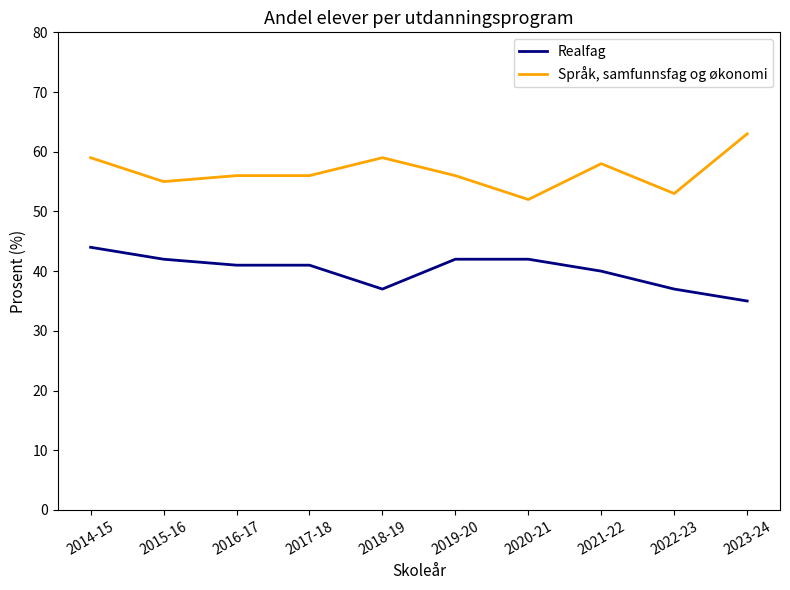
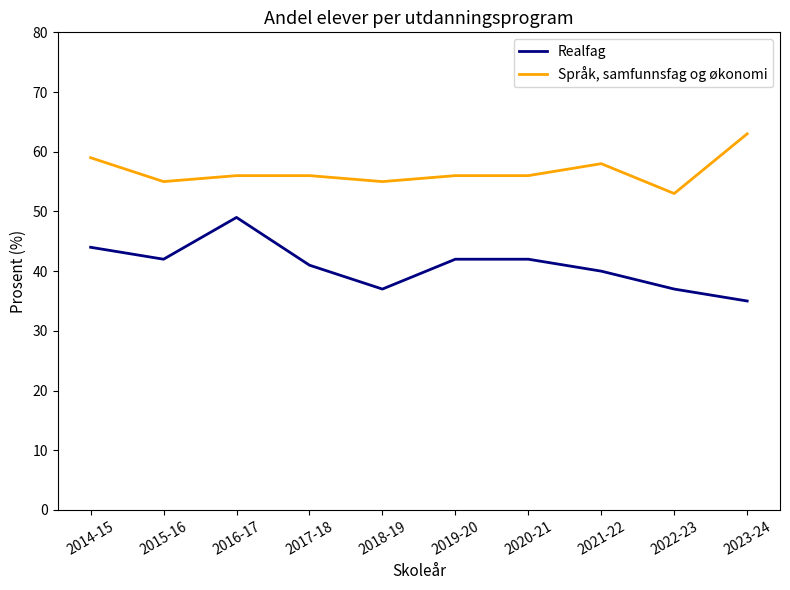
  {
    "Realfag": {
      "2014-15": 44,
      "2015-16": 42,
-     "2016-17": 41,
+     "2016-17": 49,
      "2017-18": 41,
      "2018-19": 37,
      "2019-20": 42,
      "2020-21": 42,
      "2021-22": 40,
      "2022-23": 37,
      "2023-24": 35
    },
    "Språk, samfunnsfag og økonomi": {
      "2014-15": 59,
      "2015-16": 55,
      "2016-17": 56,
      "2017-18": 56,
-     "2018-19": 59,
+     "2018-19": 55,
      "2019-20": 56,
-     "2020-21": 52,
+     "2020-21": 56,
      "2021-22": 58,
      "2022-23": 53,
      "2023-24": 63
    }
  }
